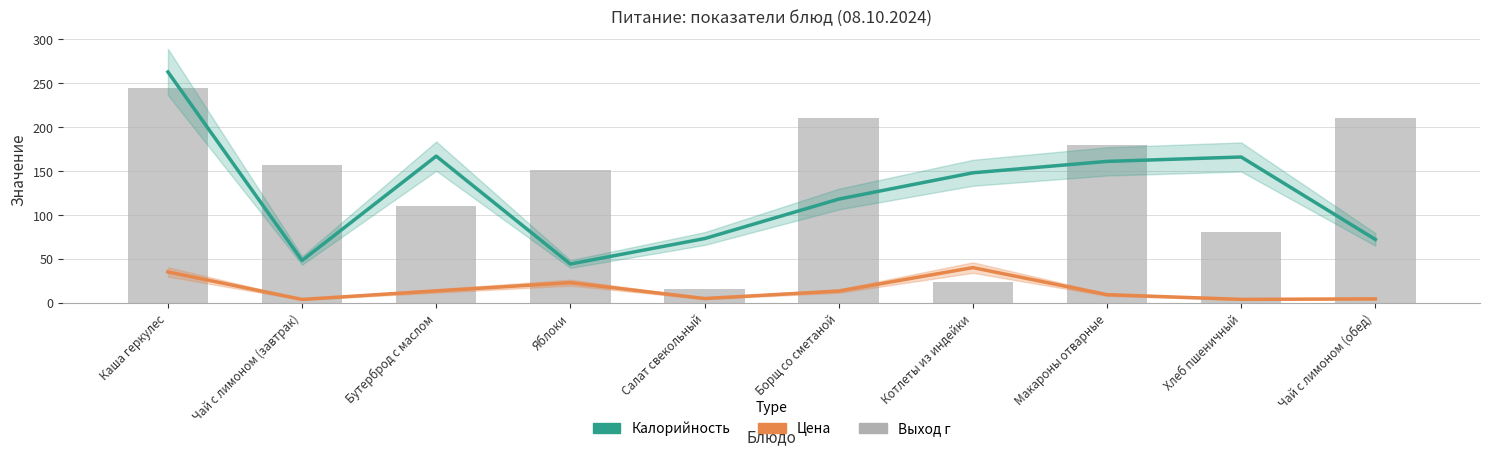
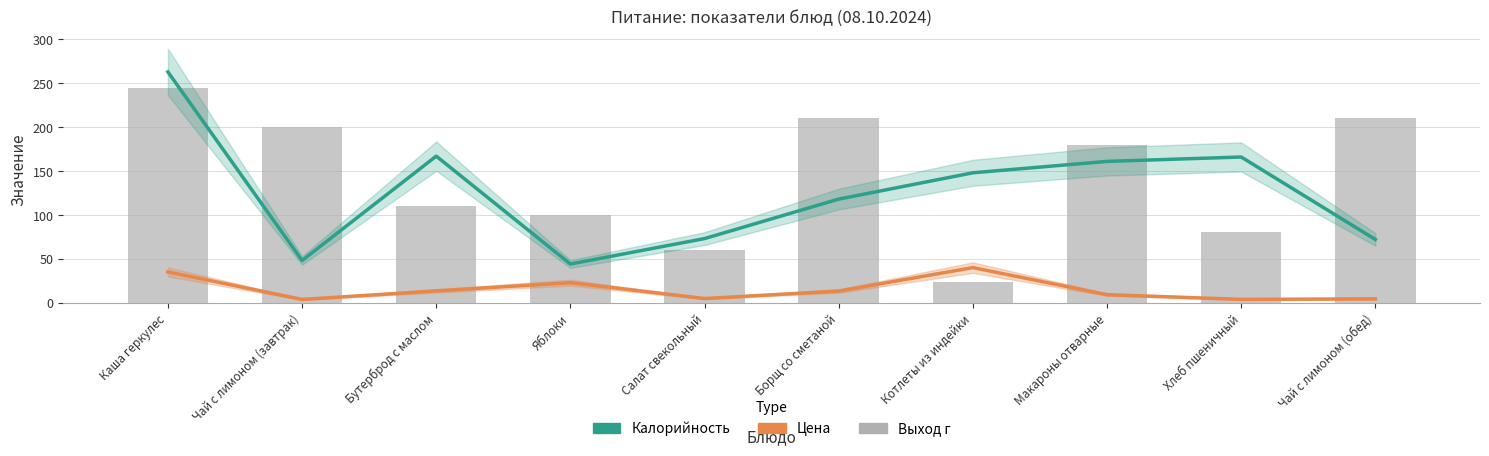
  {
    "Выход г": {
      "Каша геркулес": 250,
-     "Чай с лимоном (завтрак)": 160,
+     "Чай с лимоном (завтрак)": 200,
      "Бутерброд с маслом": 110,
-     "Яблоки": 150,
-     "Салат свекольный": 20,
+     "Яблоки": 100,
+     "Салат свекольный": 60,
      "Борщ со сметаной": 210,
      "Котлеты из индейки": 20,
      "Макароны отварные": 180,
      "Хлеб пшеничный": 80,
      "Чай с лимоном (обед)": 210
    }
  }
